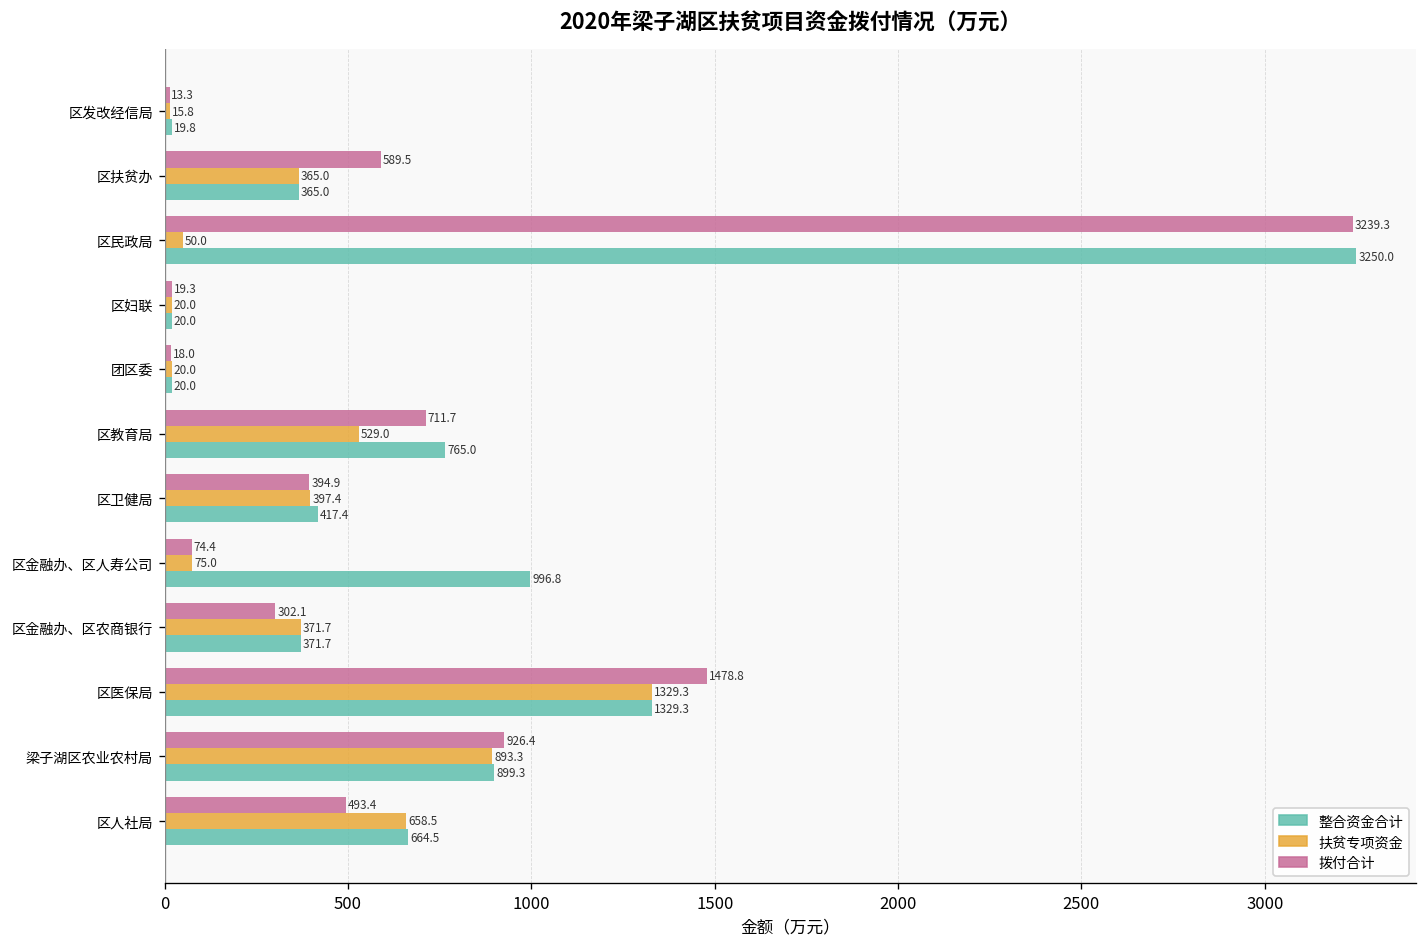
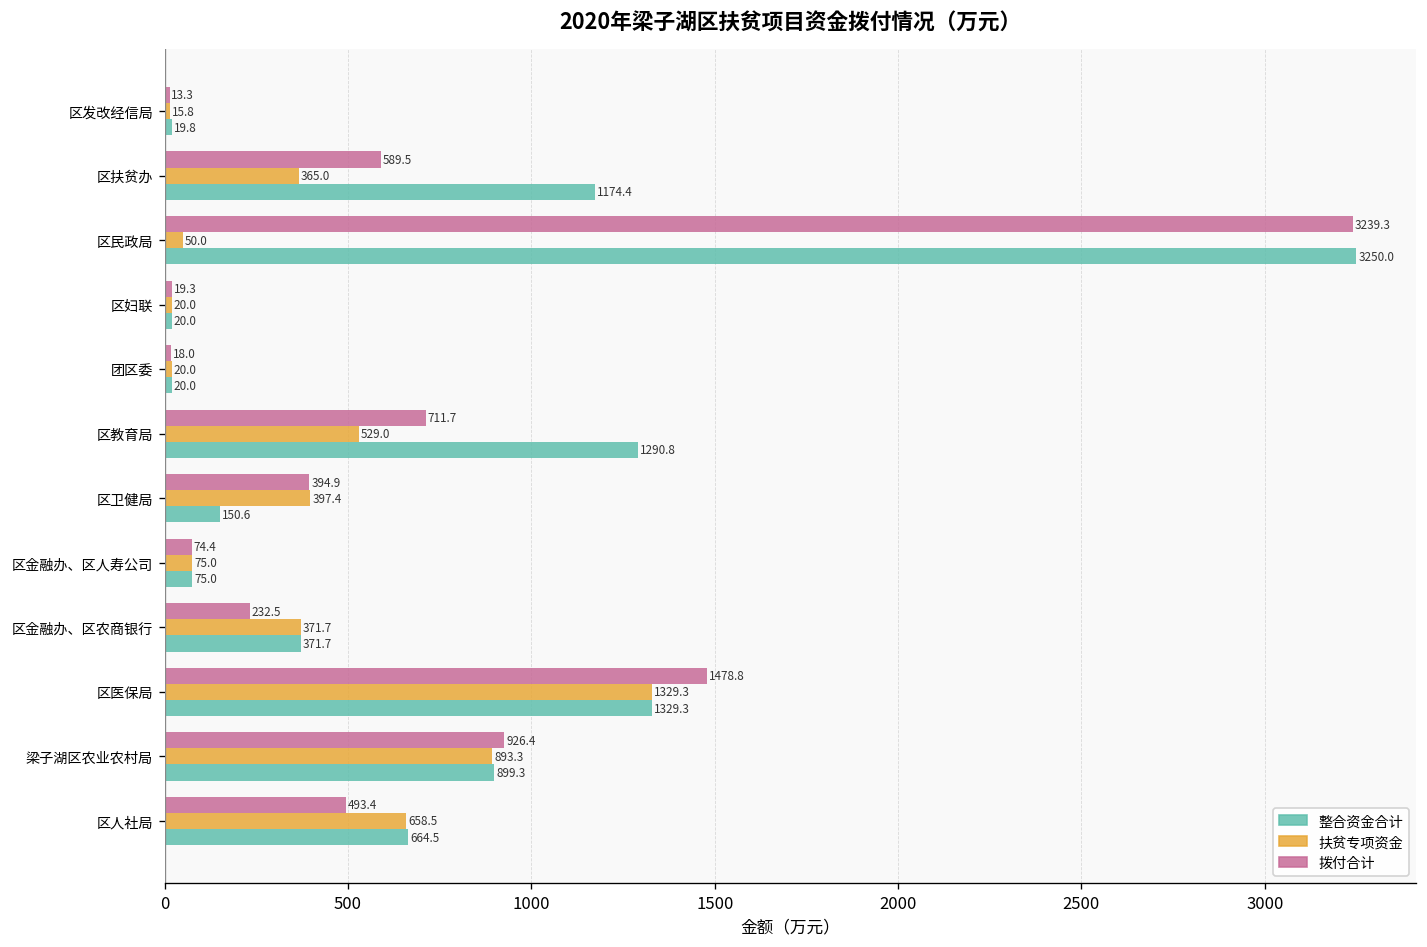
  {
    "整合资金合计": {
      "区发改经信局": 19.8,
-     "区扶贫办": 365.0,
+     "区扶贫办": 1174.4,
      "区民政局": 3250.0,
      "区妇联": 20.0,
      "团区委": 20.0,
-     "区教育局": 765.0,
-     "区卫健局": 417.4,
-     "区金融办、区人寿公司": 996.8,
+     "区教育局": 1290.8,
+     "区卫健局": 150.6,
+     "区金融办、区人寿公司": 75.0,
      "区金融办、区农商银行": 371.7,
      "区医保局": 1329.3,
      "梁子湖区农业农村局": 899.3,
      "区人社局": 664.5
    },
    "扶贫专项资金": {
      "区发改经信局": 15.8,
      "区扶贫办": 365.0,
      "区民政局": 50.0,
      "区妇联": 20.0,
      "团区委": 20.0,
      "区教育局": 529.0,
      "区卫健局": 397.4,
      "区金融办、区人寿公司": 75.0,
      "区金融办、区农商银行": 371.7,
      "区医保局": 1329.3,
      "梁子湖区农业农村局": 893.3,
      "区人社局": 658.5
    },
    "拨付合计": {
      "区发改经信局": 13.3,
      "区扶贫办": 589.5,
      "区民政局": 3239.3,
      "区妇联": 19.3,
      "团区委": 18.0,
      "区教育局": 711.7,
      "区卫健局": 394.9,
      "区金融办、区人寿公司": 74.4,
-     "区金融办、区农商银行": 302.1,
+     "区金融办、区农商银行": 232.5,
      "区医保局": 1478.8,
      "梁子湖区农业农村局": 926.4,
      "区人社局": 493.4
    }
  }
